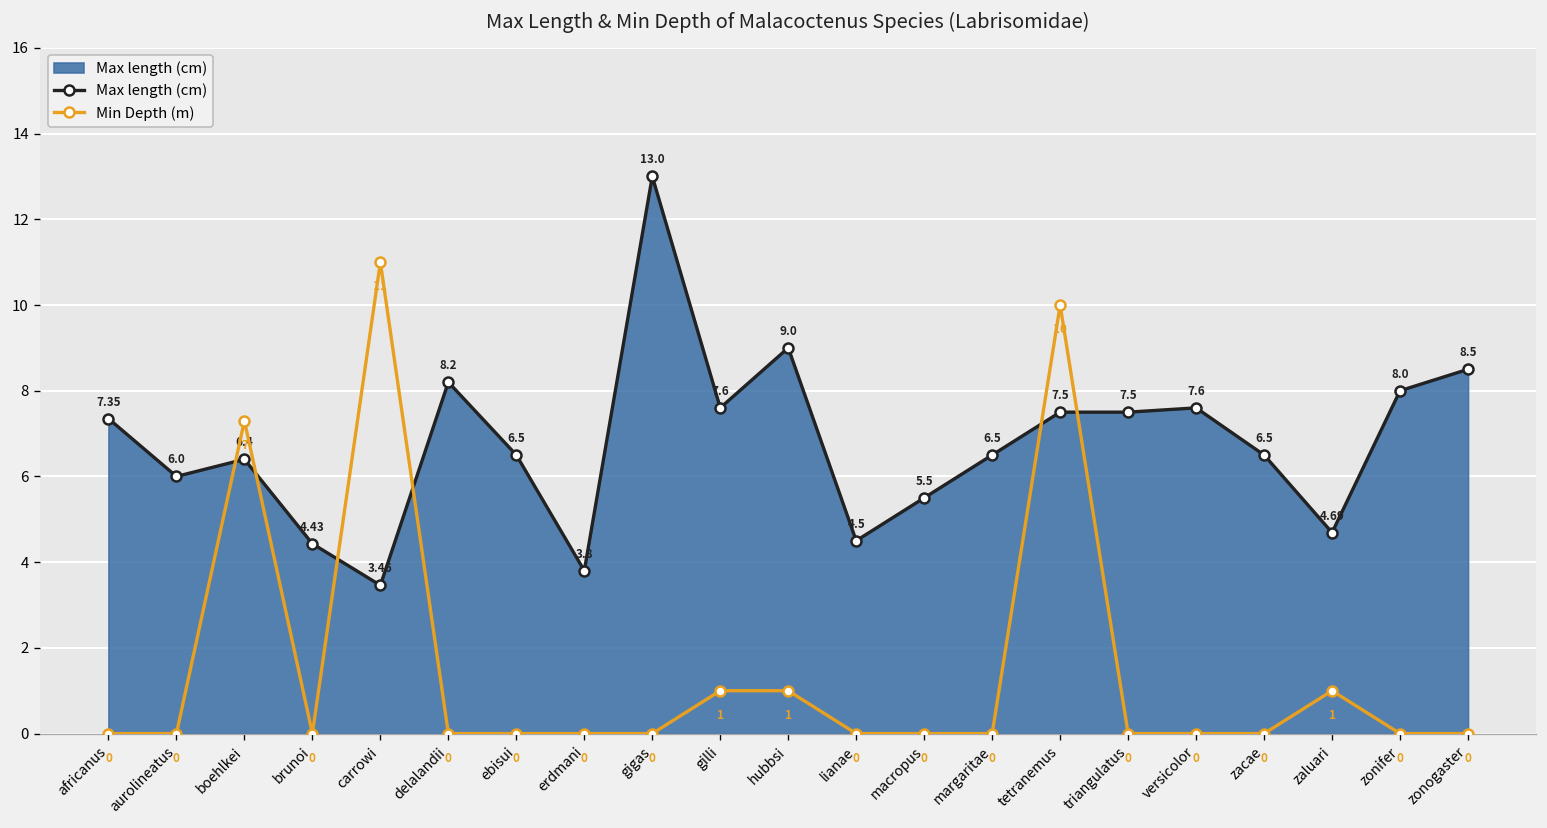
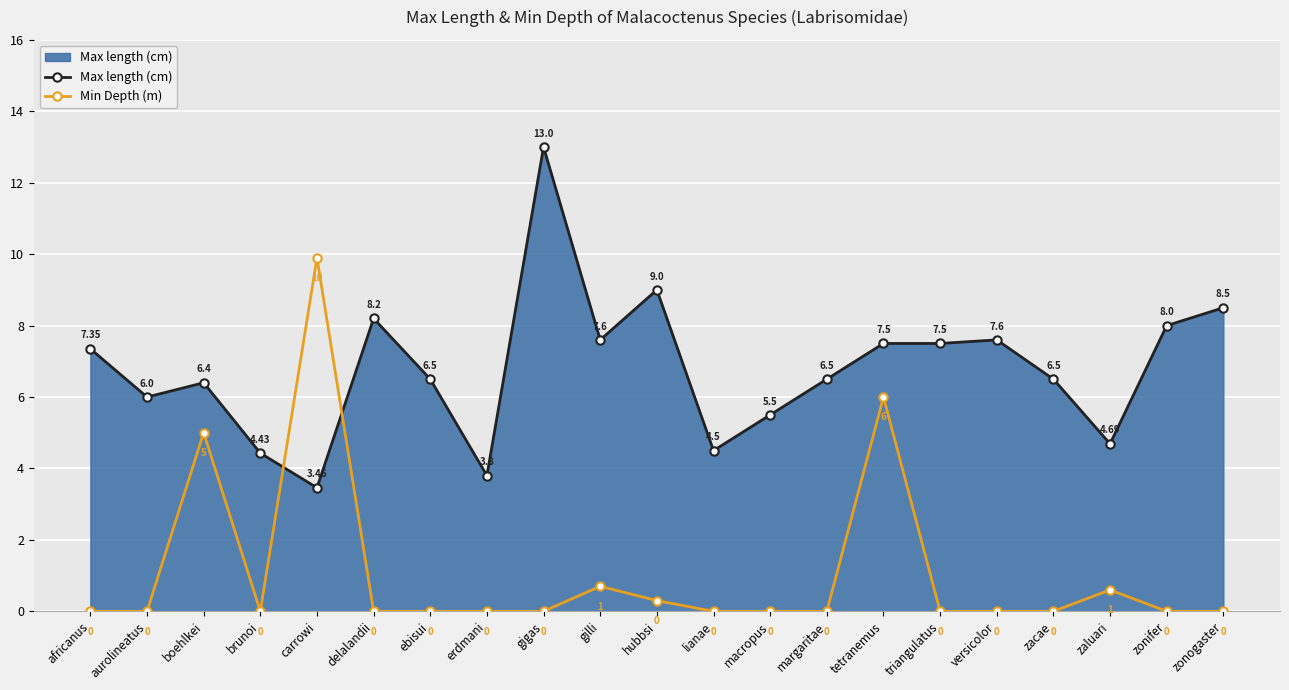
  {
    "Min Depth (m)": {
      "africanus": 0,
      "aurolineatus": 0,
-     "boehlkei": 7,
+     "boehlkei": 5,
      "brunoi": 0,
-     "carrowi": 11,
+     "carrowi": 10,
      "delalandii": 0,
      "ebisui": 0,
      "erdmani": 0,
      "gigas": 0,
-     "gilli": 1.0,
-     "hubbsi": 1,
+     "gilli": 0.7,
+     "hubbsi": 0,
      "lianae": 0,
      "macropus": 0,
      "margaritae": 0,
-     "tetranemus": 10,
+     "tetranemus": 6,
      "triangulatus": 0,
      "versicolor": 0,
      "zacae": 0,
-     "zaluari": 1.0,
+     "zaluari": 0.6,
      "zonifer": 0,
      "zonogaster": 0
    }
  }
